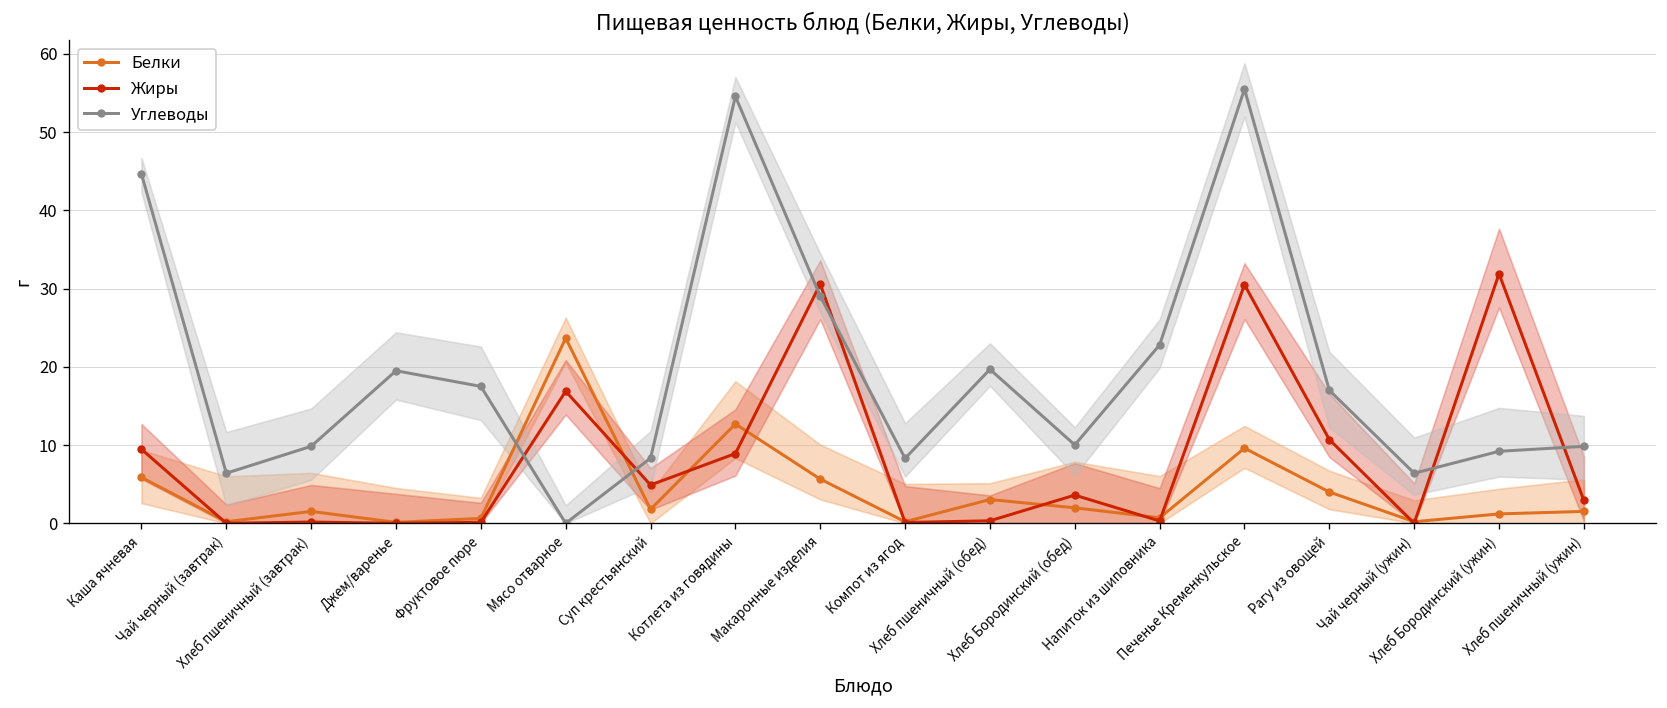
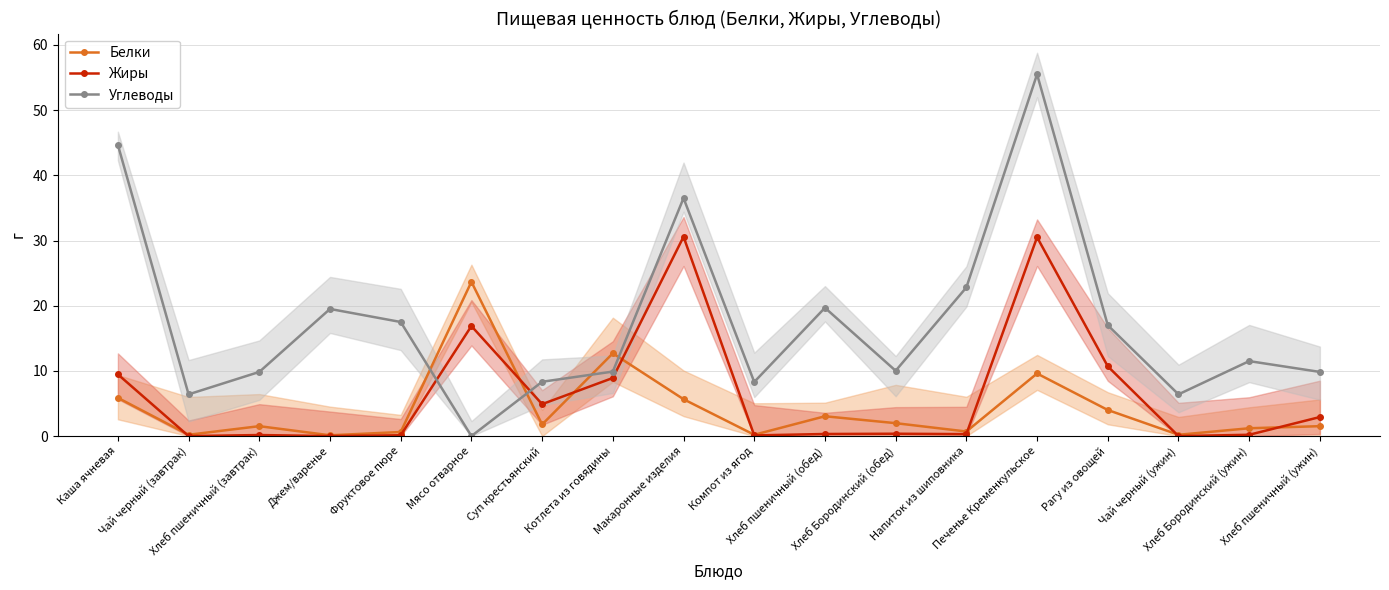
  {
    "Жиры": {
      "Хлеб пшеничный (завтрак)": 0,
      "Фруктовое пюре": 0,
      "Мясо отварное": 17,
      "Суп крестьянский": 5,
      "Котлета из говядины": 9,
      "Макаронные изделия": 31,
      "Хлеб пшеничный (обед)": 0,
-     "Хлеб Бородинский (обед)": 4,
+     "Хлеб Бородинский (обед)": 0,
      "Напиток из шиповника": 0,
      "Печенье Кременкульское": 31,
      "Рагу из овощей": 11,
-     "Хлеб Бородинский (ужин)": 32,
+     "Хлеб Бородинский (ужин)": 0,
      "Хлеб пшеничный (ужин)": 3
    },
    "Углеводы": {
      "Каша ячневая": 45,
      "Хлеб пшеничный (завтрак)": 10,
      "Джем/варенье": 20,
      "Фруктовое пюре": 18,
      "Мясо отварное": 0,
      "Суп крестьянский": 8,
-     "Котлета из говядины": 55,
-     "Макаронные изделия": 29,
+     "Котлета из говядины": 10,
+     "Макаронные изделия": 37,
      "Компот из ягод": 8,
      "Хлеб пшеничный (обед)": 20,
      "Хлеб Бородинский (обед)": 10,
      "Напиток из шиповника": 23,
      "Печенье Кременкульское": 56,
      "Рагу из овощей": 17,
      "Чай черный (ужин)": 6,
-     "Хлеб Бородинский (ужин)": 9,
+     "Хлеб Бородинский (ужин)": 12,
      "Хлеб пшеничный (ужин)": 10
    }
  }
